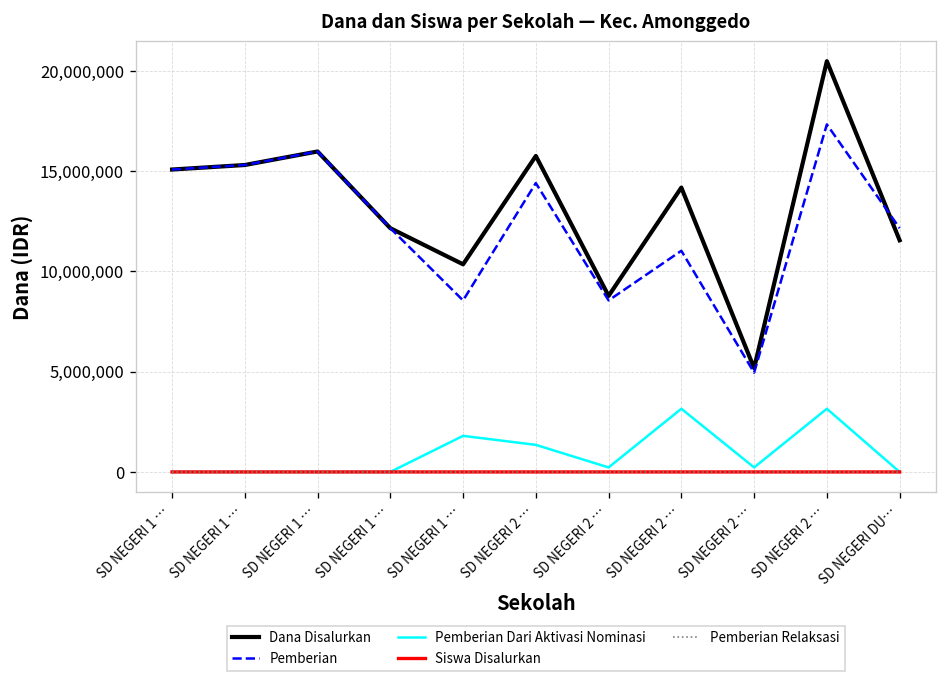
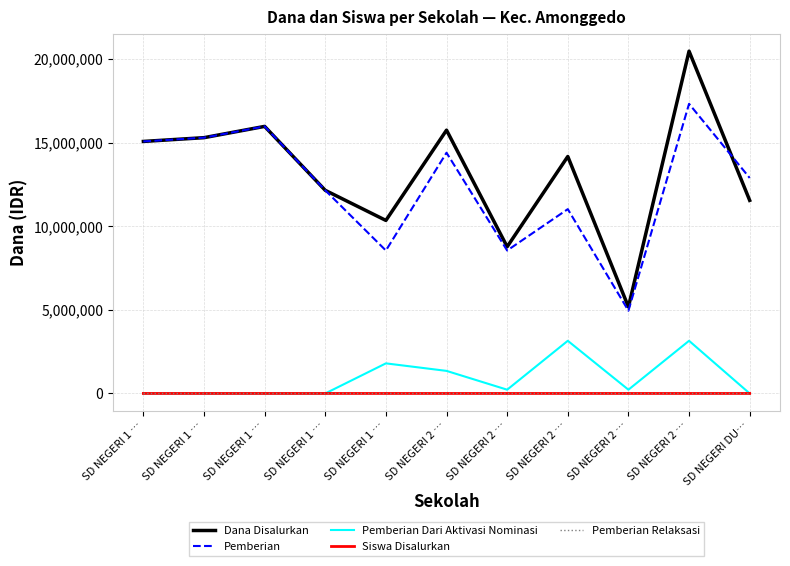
  {
    "Dana Disalurkan": {
      "SD NEGERI DU…": "11,500,000"
    },
    "Pemberian": {
-     "SD NEGERI DU…": "12,200,000"
+     "SD NEGERI DU…": "12,900,000"
    }
  }
